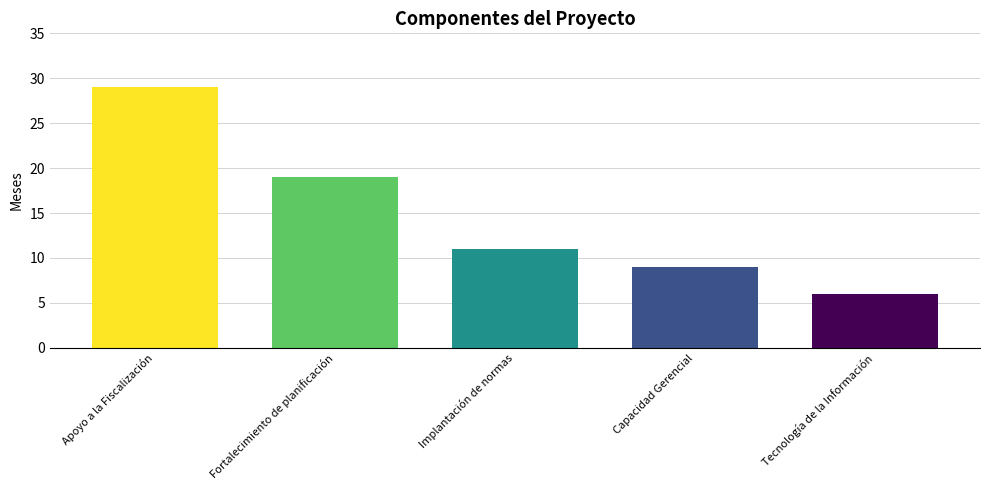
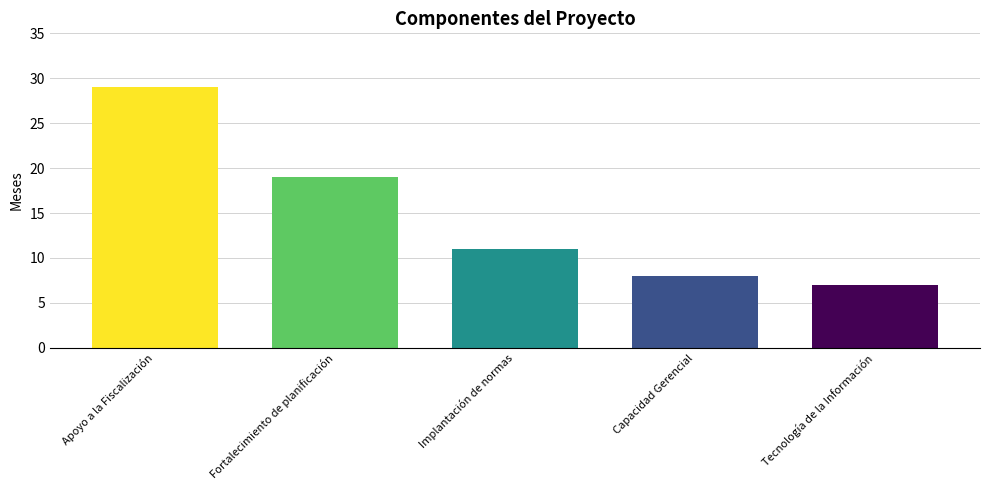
  {
    "Apoyo a la Fiscalización": 29,
    "Fortalecimiento de planificación": 19,
    "Implantación de normas": 11,
-   "Capacidad Gerencial": 9,
-   "Tecnología de la Información": 6
+   "Capacidad Gerencial": 8,
+   "Tecnología de la Información": 7
  }
